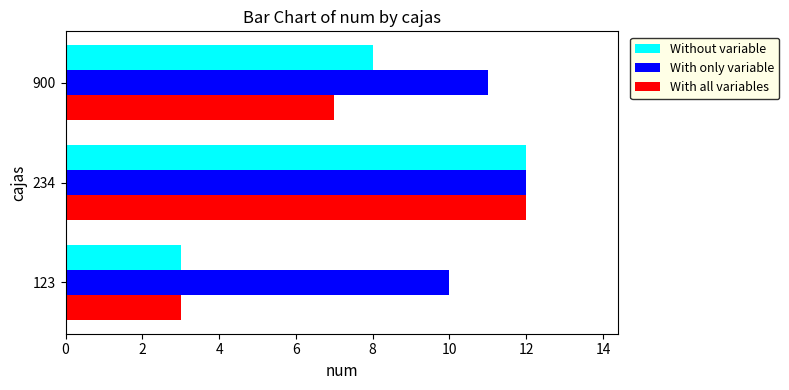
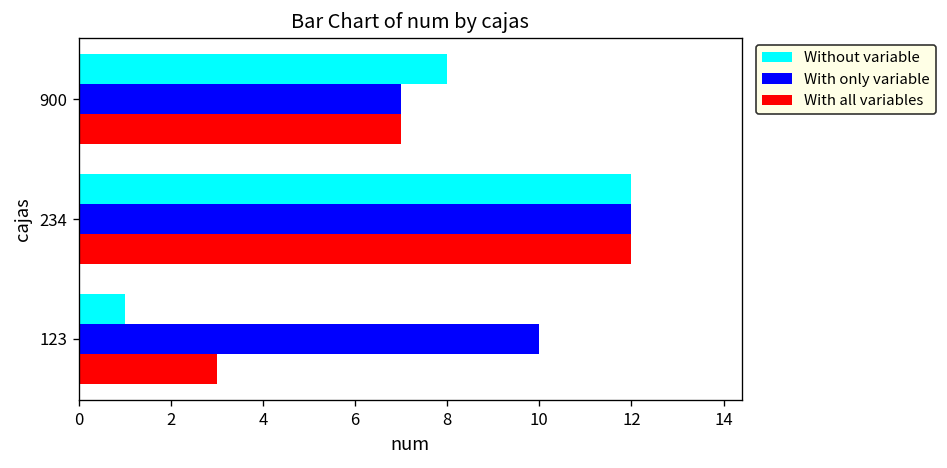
  {
    "Without variable": {
      "900": 8,
      "234": 12,
-     "123": 3
+     "123": 1
    },
    "With only variable": {
-     "900": 11,
+     "900": 7,
      "234": 12,
      "123": 10
    },
    "With all variables": {
      "900": 7,
      "234": 12,
      "123": 3
    }
  }
